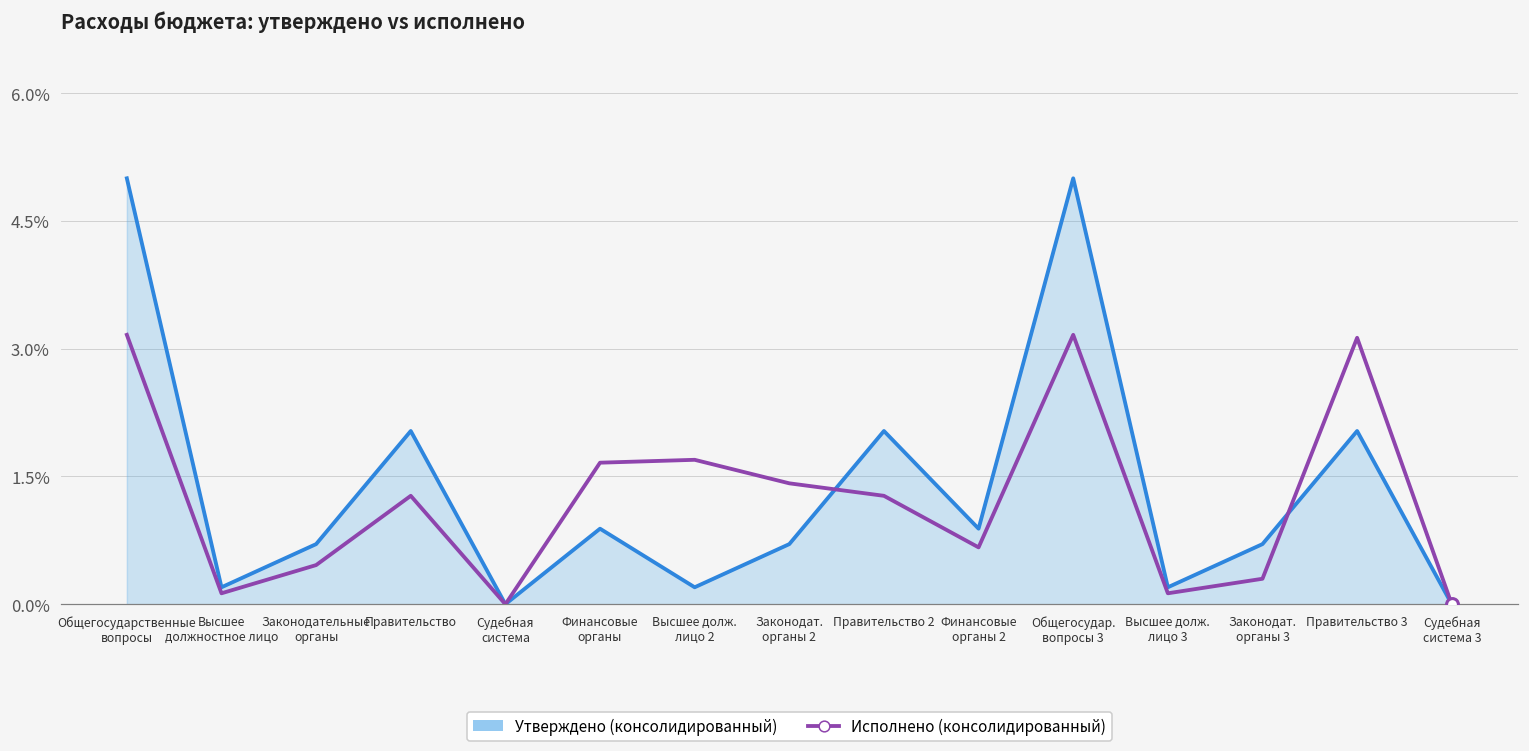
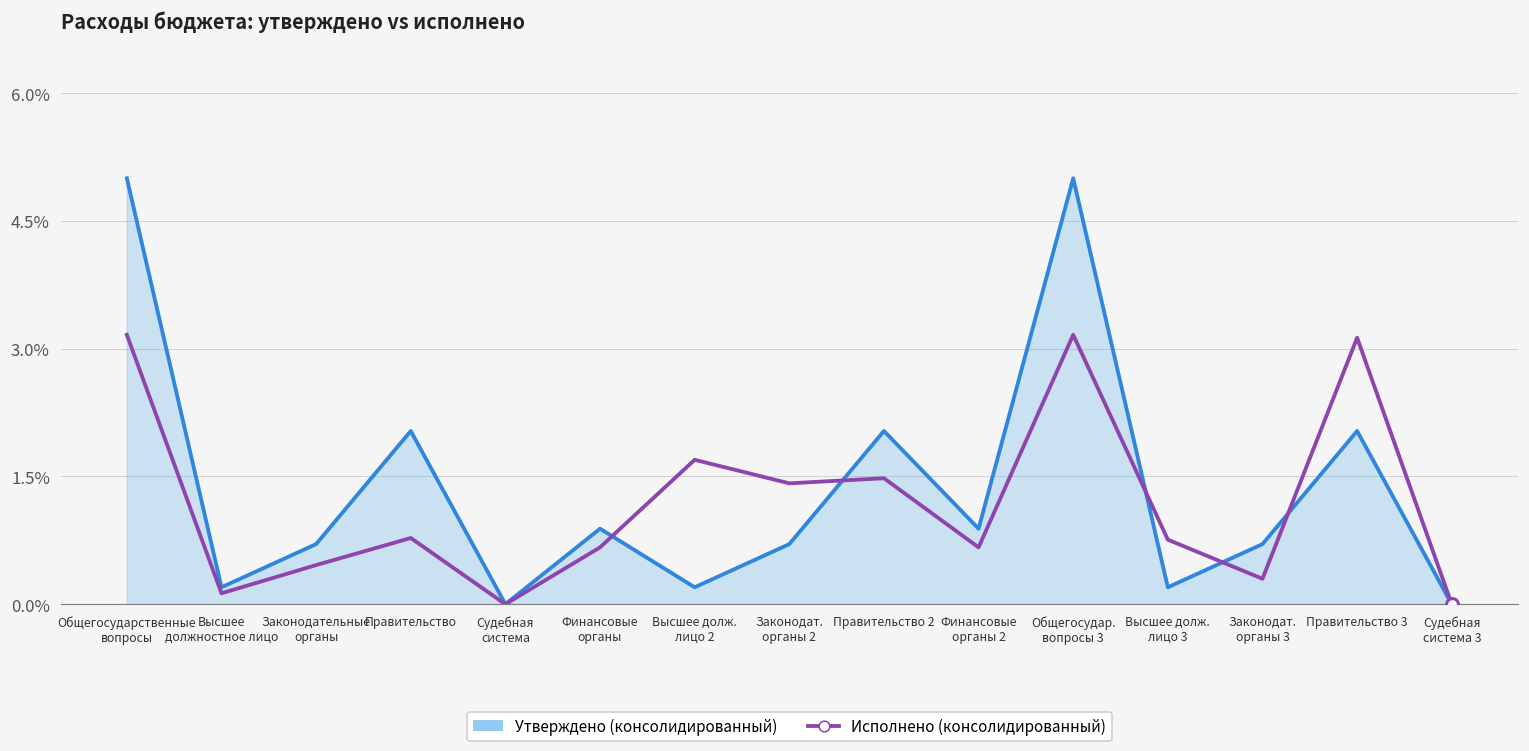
  {
    "Исполнено (консолидированный)": {
-     "Правительство": "1.3%",
-     "Финансовые органы": "1.7%",
+     "Правительство": "0.8%",
+     "Финансовые органы": "0.7%",
      "Высшее долж. лицо 2": "1.7%",
      "Законодат. органы 2": "1.4%",
-     "Правительство 2": "1.3%",
+     "Правительство 2": "1.5%",
      "Финансовые органы 2": "0.7%",
      "Общегосудар. вопросы 3": "3.2%",
-     "Высшее долж. лицо 3": "0.1%",
+     "Высшее долж. лицо 3": "0.8%",
      "Законодат. органы 3": "0.3%",
      "Правительство 3": "3.1%"
    }
  }
